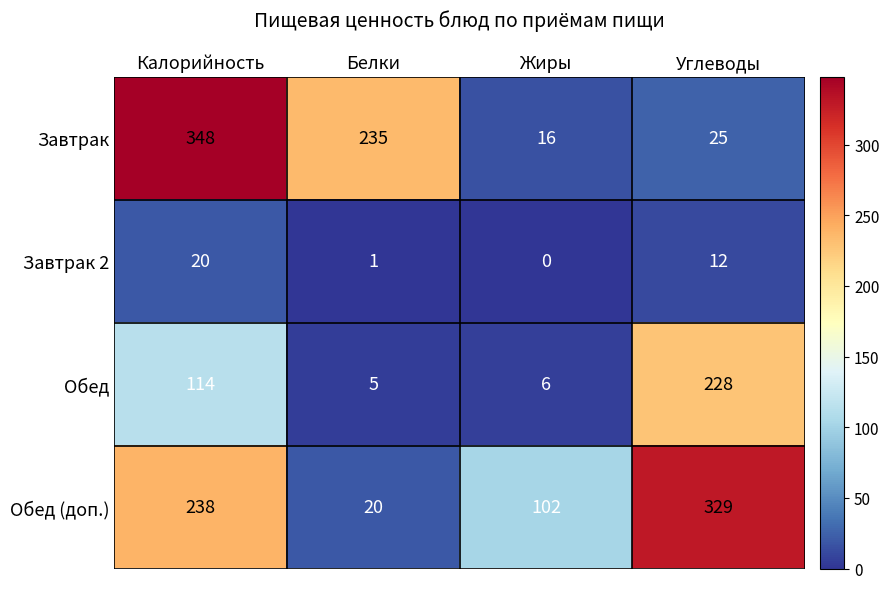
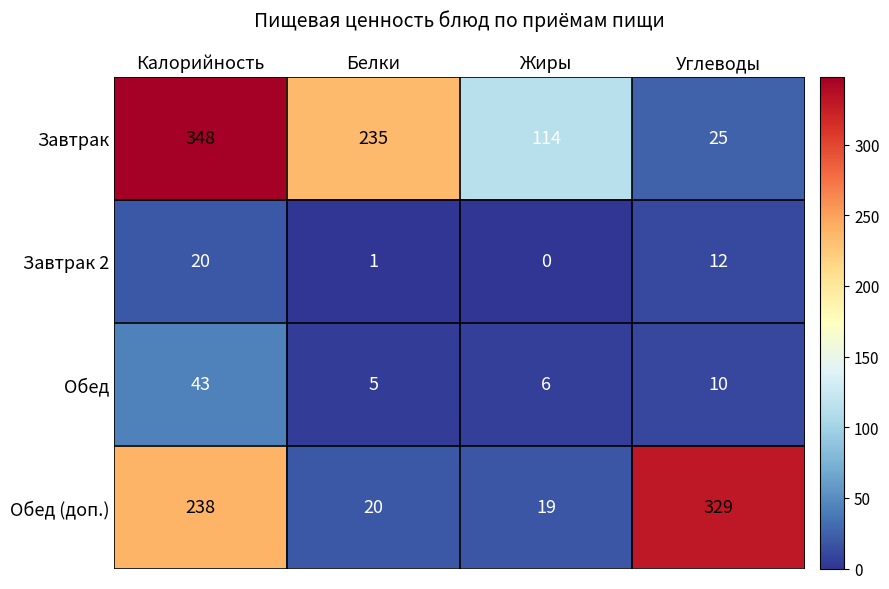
  {
    "Завтрак": {
      "Калорийность": 348,
      "Белки": 235,
-     "Жиры": 16,
+     "Жиры": 114,
      "Углеводы": 25
    },
    "Завтрак 2": {
      "Калорийность": 20,
      "Белки": 1,
      "Жиры": 0,
      "Углеводы": 12
    },
    "Обед": {
-     "Калорийность": 114,
+     "Калорийность": 43,
      "Белки": 5,
      "Жиры": 6,
-     "Углеводы": 228
+     "Углеводы": 10
    },
    "Обед (доп.)": {
      "Калорийность": 238,
      "Белки": 20,
-     "Жиры": 102,
+     "Жиры": 19,
      "Углеводы": 329
    }
  }
